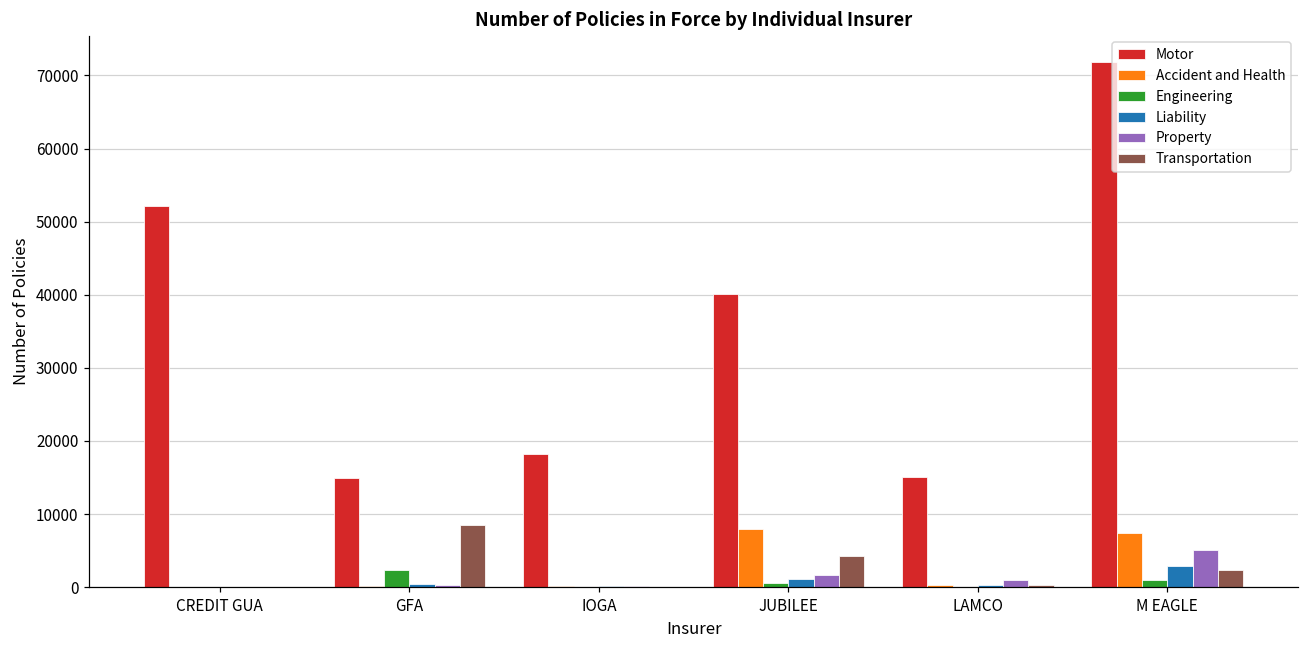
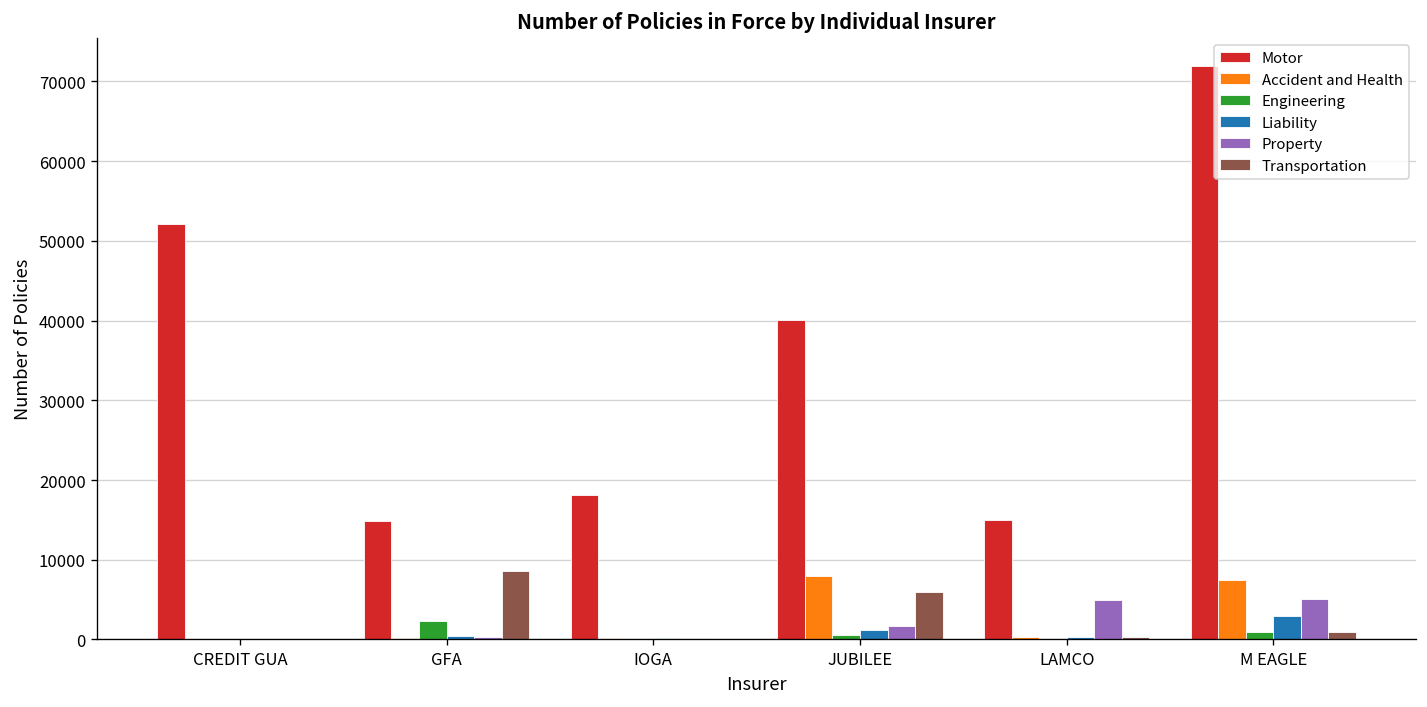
  {
    "Motor": {
      "CREDIT GUA": 52000,
      "GFA": 15000,
      "IOGA": 18000,
      "JUBILEE": 40000,
      "LAMCO": 15000,
      "M EAGLE": 72000
    },
    "Accident and Health": {
      "CREDIT GUA": 0,
      "JUBILEE": 8000,
      "M EAGLE": 7000
    },
    "Engineering": {
      "CREDIT GUA": 0,
      "GFA": 2000,
      "JUBILEE": 1000,
      "M EAGLE": 1000
    },
    "Liability": {
      "CREDIT GUA": 0,
      "GFA": 0,
      "JUBILEE": 1000,
      "M EAGLE": 3000
    },
    "Property": {
      "CREDIT GUA": 0,
      "JUBILEE": 2000,
-     "LAMCO": 1000,
+     "LAMCO": 5000,
      "M EAGLE": 5000
    },
    "Transportation": {
      "CREDIT GUA": 0,
      "GFA": 9000,
-     "JUBILEE": 4000,
-     "M EAGLE": 2000
+     "JUBILEE": 6000,
+     "M EAGLE": 1000
    }
  }
